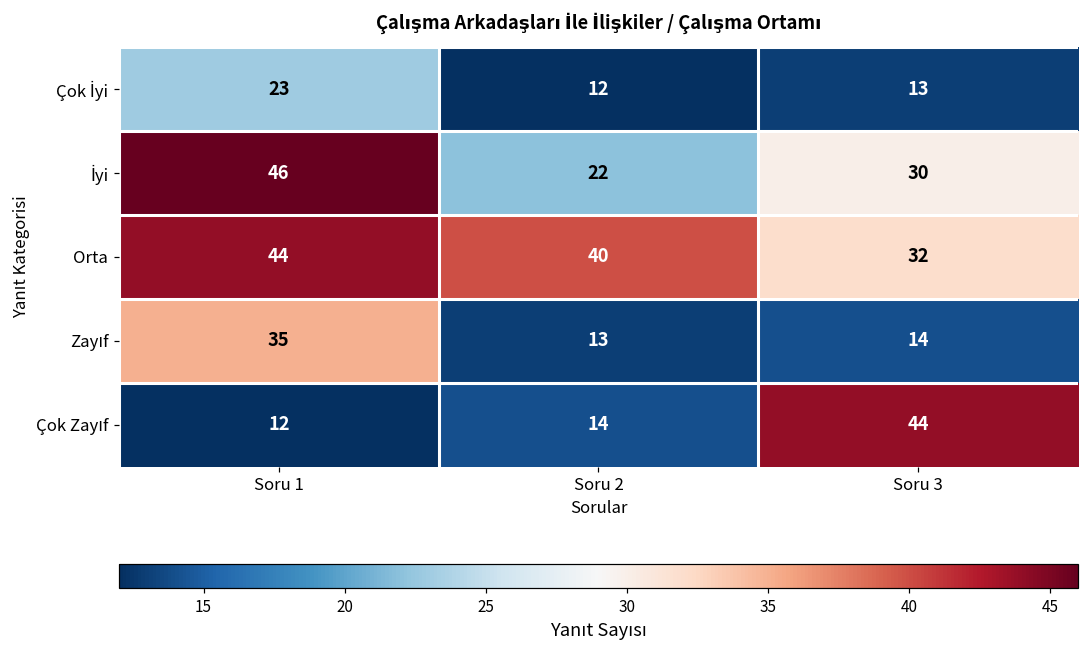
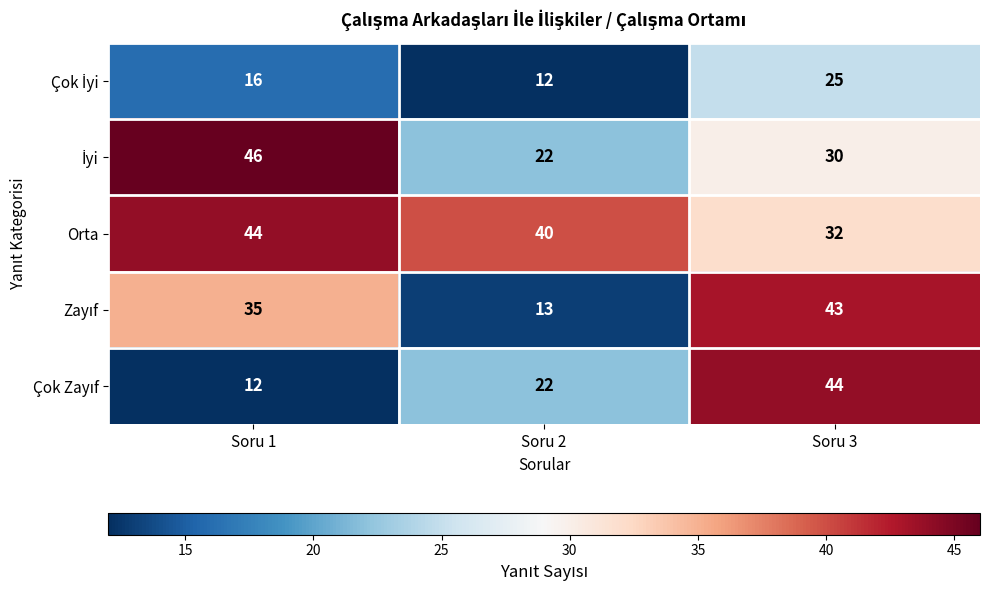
  {
    "Çok İyi": {
-     "Soru 1": 23,
+     "Soru 1": 16,
      "Soru 2": 12,
-     "Soru 3": 13
+     "Soru 3": 25
    },
    "İyi": {
      "Soru 1": 46,
      "Soru 2": 22,
      "Soru 3": 30
    },
    "Orta": {
      "Soru 1": 44,
      "Soru 2": 40,
      "Soru 3": 32
    },
    "Zayıf": {
      "Soru 1": 35,
      "Soru 2": 13,
-     "Soru 3": 14
+     "Soru 3": 43
    },
    "Çok Zayıf": {
      "Soru 1": 12,
-     "Soru 2": 14,
+     "Soru 2": 22,
      "Soru 3": 44
    }
  }
